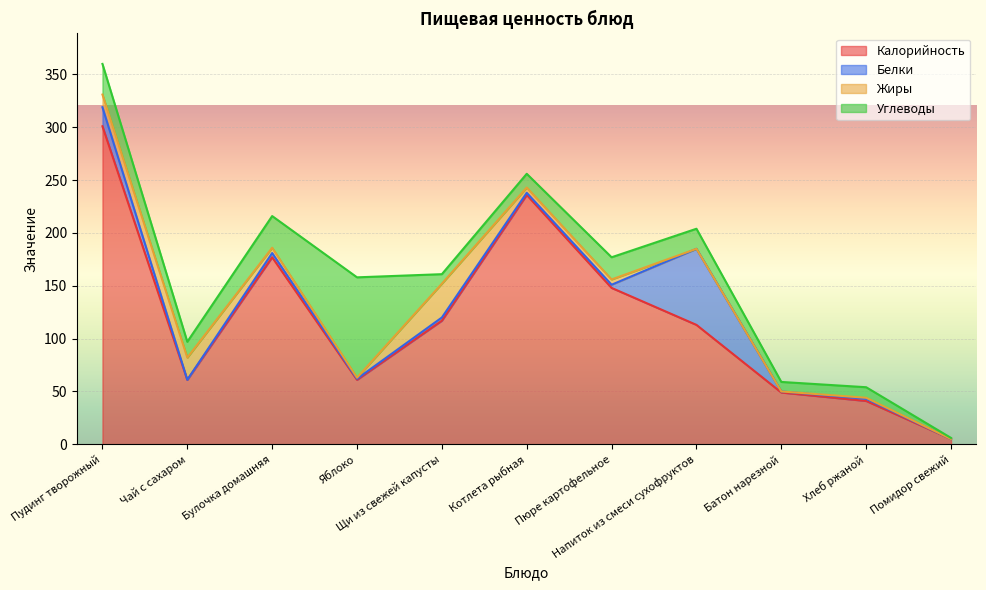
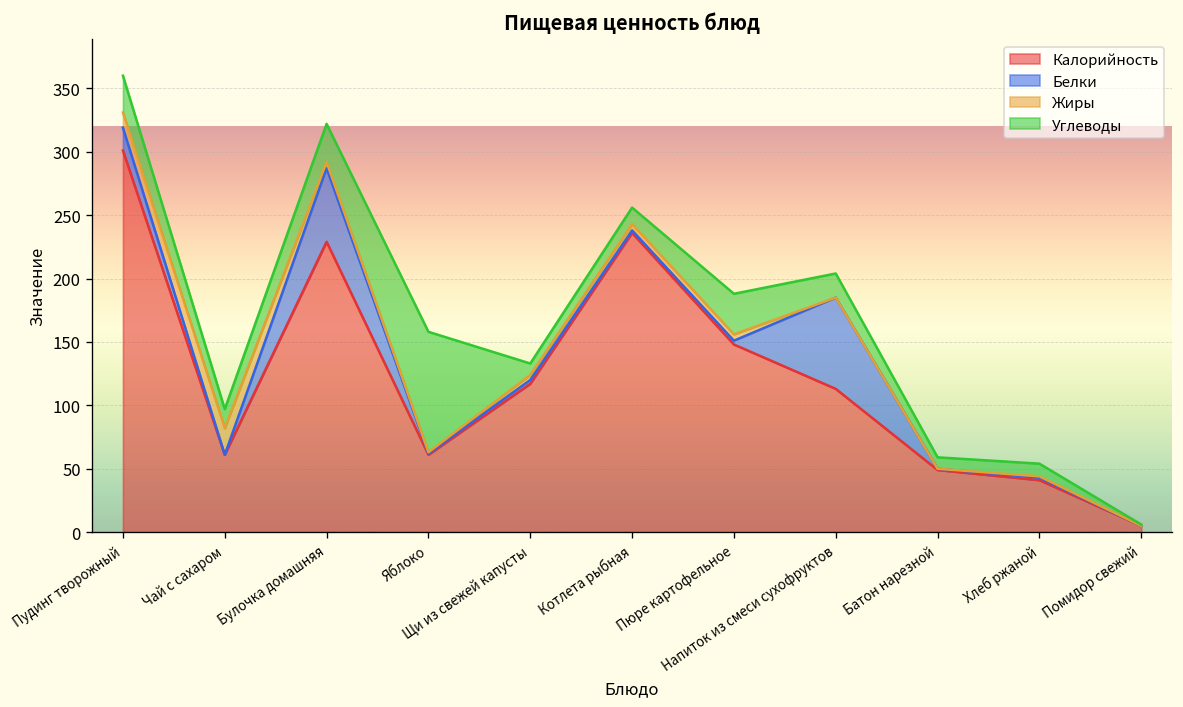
  {
    "Калорийность": {
      "Пудинг творожный": 301,
-     "Булочка домашняя": 177,
+     "Булочка домашняя": 229,
      "Щи из свежей капусты": 117,
      "Пюре картофельное": 148,
      "Напиток из смеси сухофруктов": 113
    },
    "Белки": {
      "Пудинг творожный": 18,
-     "Булочка домашняя": 4,
+     "Булочка домашняя": 58,
      "Щи из свежей капусты": 3,
      "Пюре картофельное": 3
    },
    "Жиры": {
      "Пудинг творожный": 12,
      "Чай с сахаром": 21,
      "Булочка домашняя": 5,
-     "Щи из свежей капусты": 32,
+     "Щи из свежей капусты": 4,
      "Котлета рыбная": 5,
      "Пюре картофельное": 5
    },
    "Углеводы": {
      "Пудинг творожный": 29,
      "Чай с сахаром": 15,
      "Булочка домашняя": 30,
      "Яблоко": 95,
      "Щи из свежей капусты": 9,
      "Котлета рыбная": 13,
-     "Пюре картофельное": 21,
+     "Пюре картофельное": 32,
      "Напиток из смеси сухофруктов": 19,
      "Батон нарезной": 9,
      "Хлеб ржаной": 10
    }
  }
